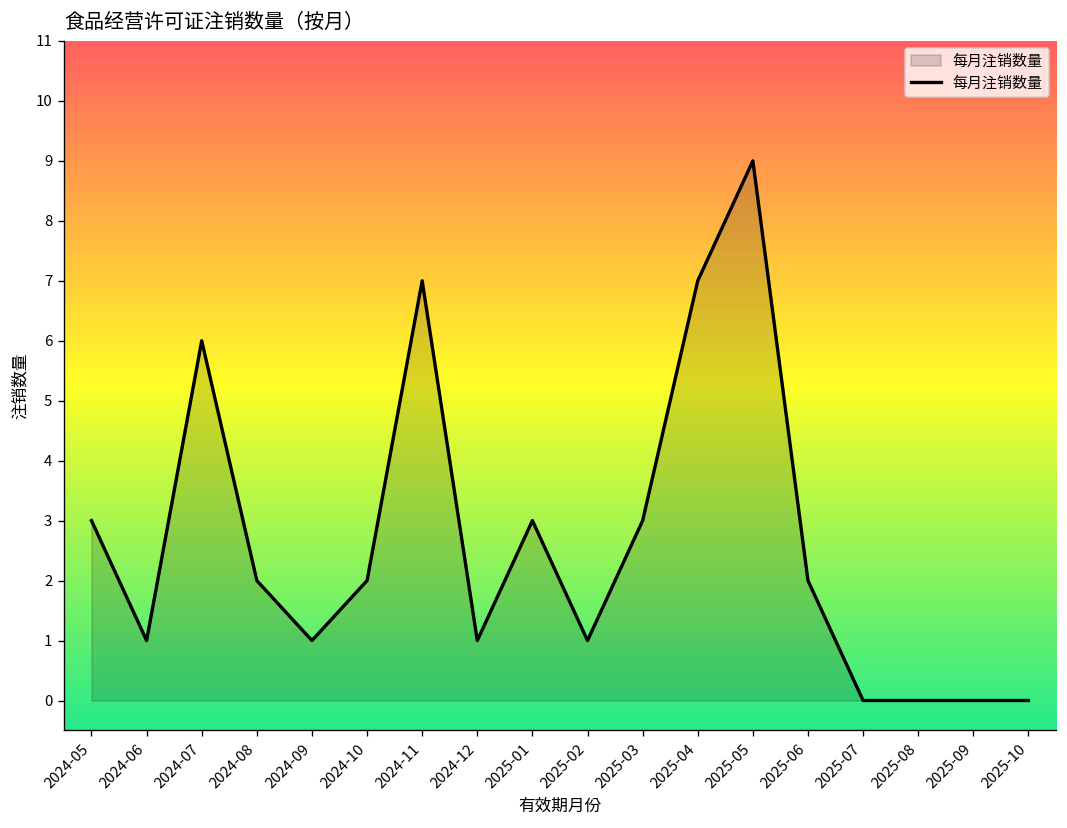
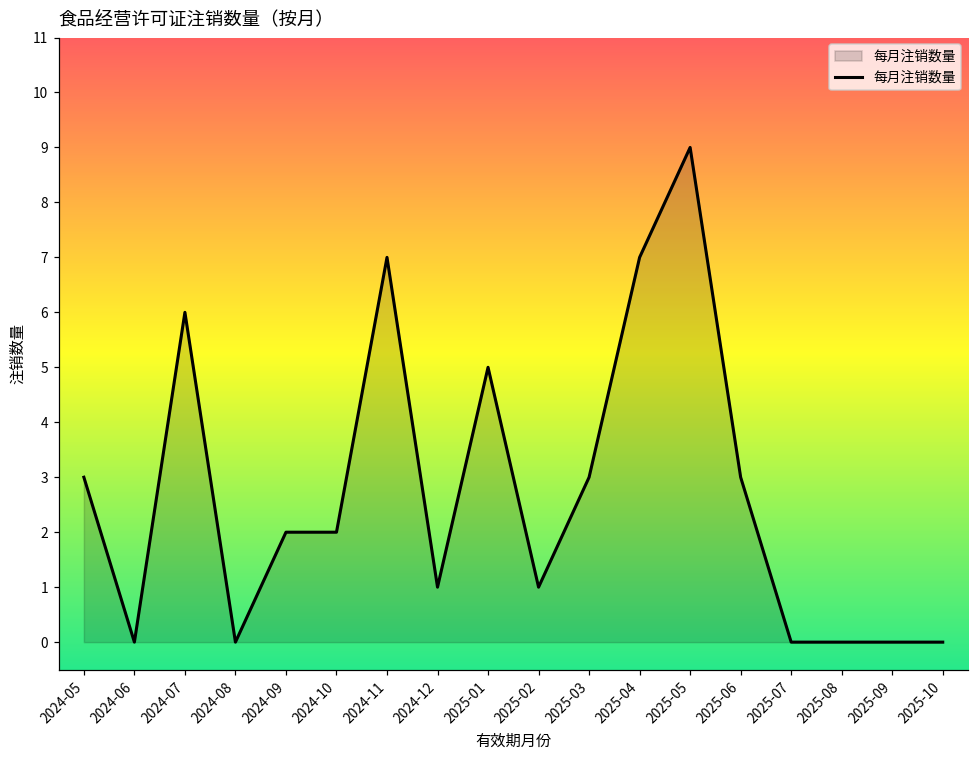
  {
    "2024-05": 3,
-   "2024-06": 1,
+   "2024-06": 0,
    "2024-07": 6,
-   "2024-08": 2,
-   "2024-09": 1,
+   "2024-08": 0,
+   "2024-09": 2,
    "2024-10": 2,
    "2024-11": 7,
    "2024-12": 1,
-   "2025-01": 3,
+   "2025-01": 5,
    "2025-02": 1,
    "2025-03": 3,
    "2025-04": 7,
    "2025-05": 9,
-   "2025-06": 2,
+   "2025-06": 3,
    "2025-07": 0,
    "2025-08": 0,
    "2025-09": 0,
    "2025-10": 0
  }
